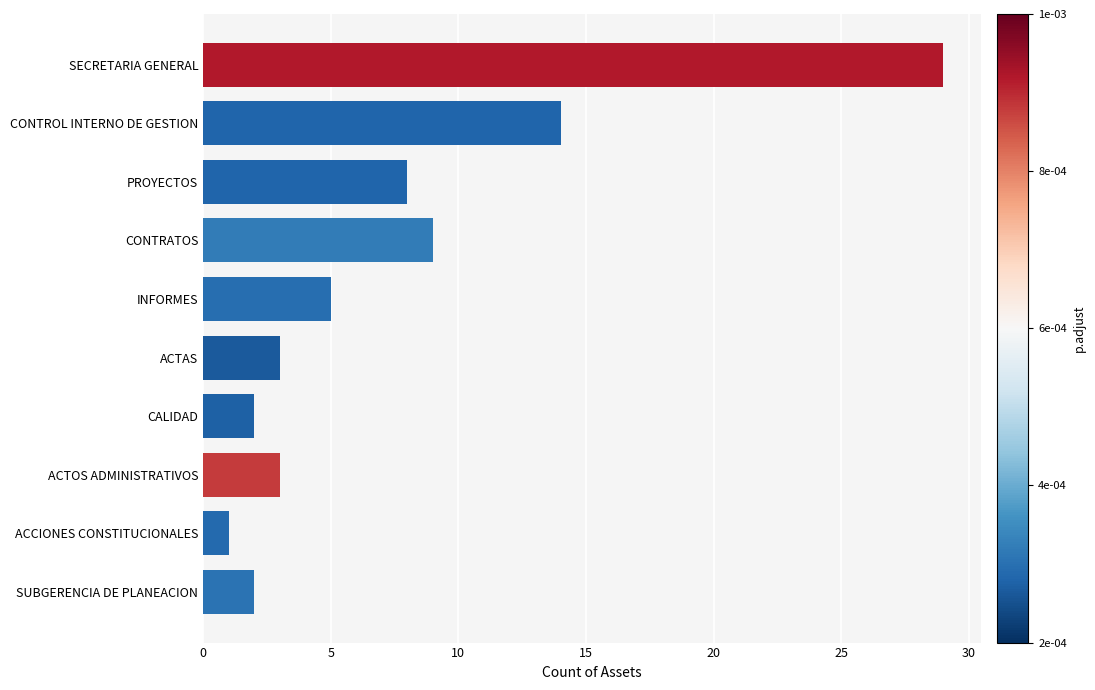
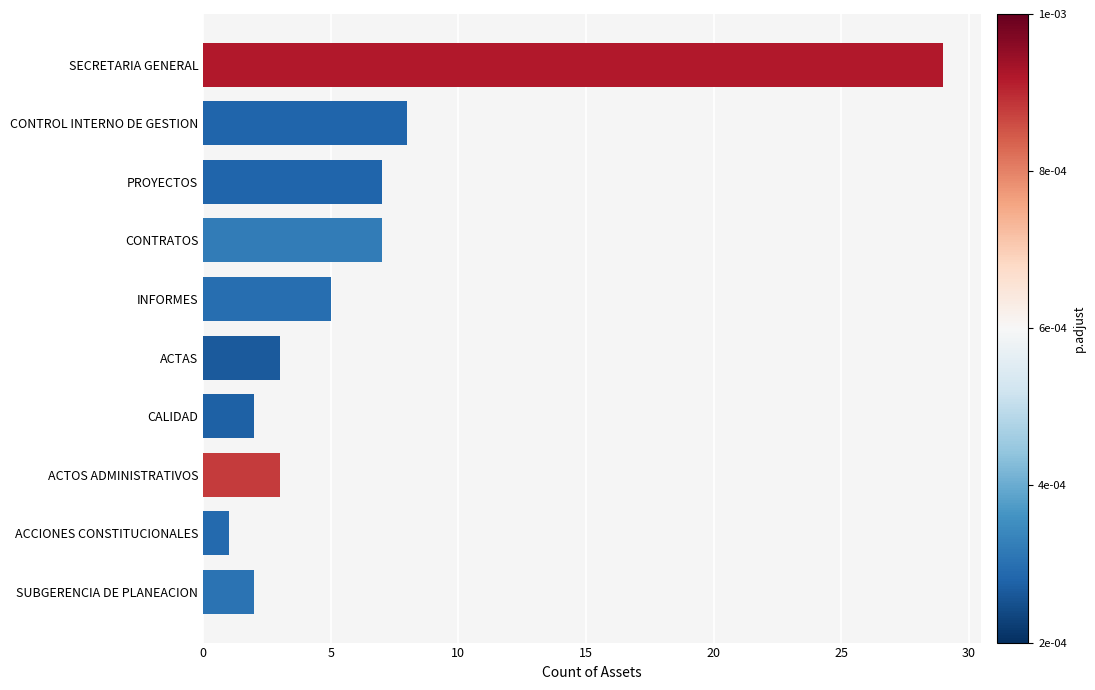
  {
    "SECRETARIA GENERAL": 29,
-   "CONTROL INTERNO DE GESTION": 14,
-   "PROYECTOS": 8,
-   "CONTRATOS": 9,
+   "CONTROL INTERNO DE GESTION": 8,
+   "PROYECTOS": 7,
+   "CONTRATOS": 7,
    "INFORMES": 5,
    "ACTAS": 3,
    "CALIDAD": 2,
    "ACTOS ADMINISTRATIVOS": 3,
    "ACCIONES CONSTITUCIONALES": 1,
    "SUBGERENCIA DE PLANEACION": 2
  }
